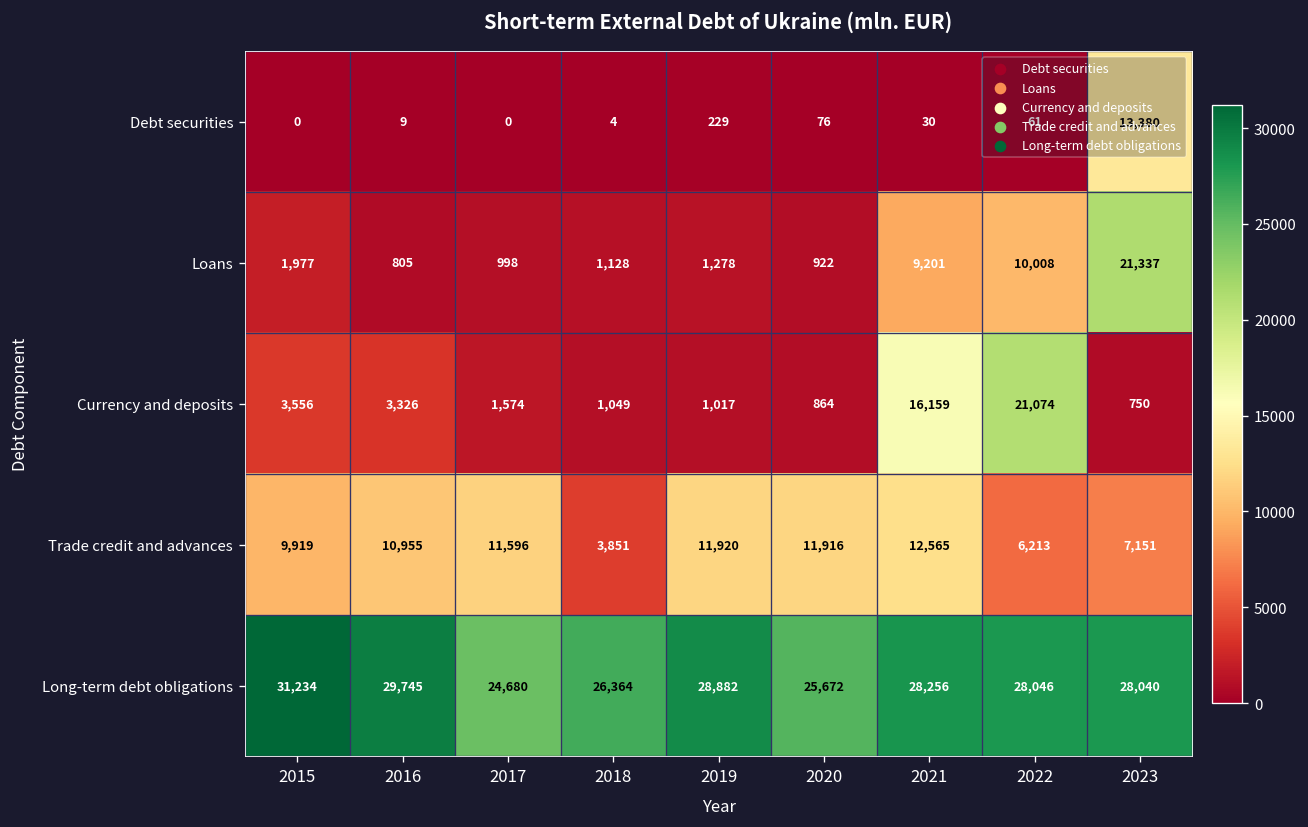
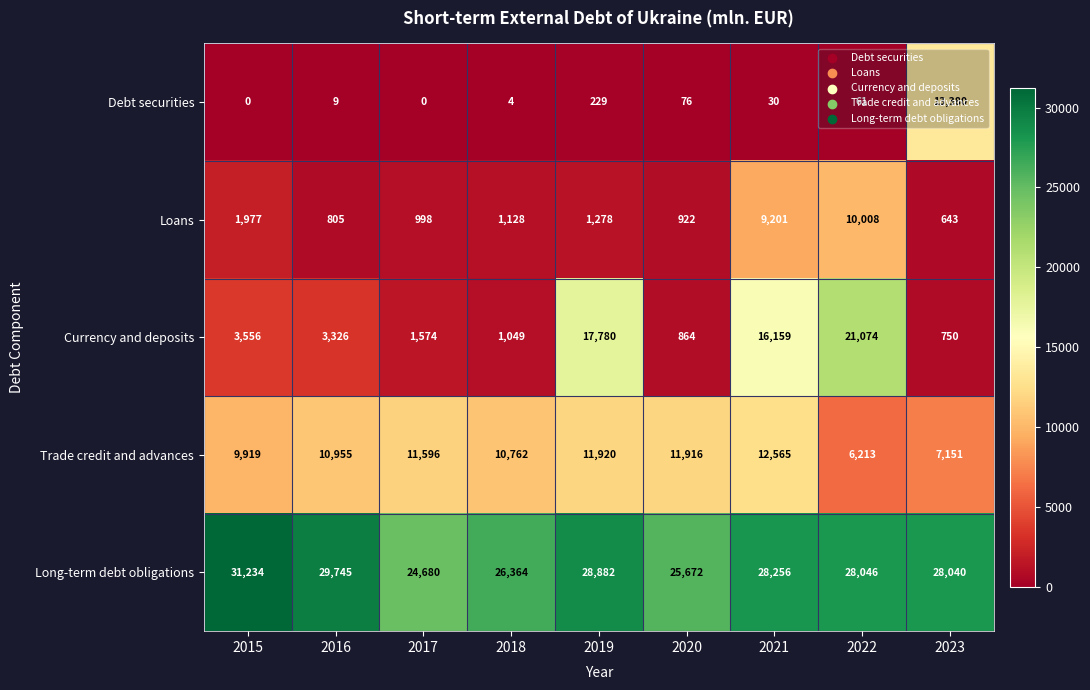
  {
    "Debt securities": {
      "2015": "0",
      "2016": "9",
      "2017": "0",
      "2018": "4",
      "2019": "229",
      "2020": "76",
      "2021": "30"
    },
    "Loans": {
      "2015": "1,977",
      "2016": "805",
      "2017": "998",
      "2018": "1,128",
      "2019": "1,278",
      "2020": "922",
      "2021": "9,201",
      "2022": "10,008",
-     "2023": "21,337"
+     "2023": "643"
    },
    "Currency and deposits": {
      "2015": "3,556",
      "2016": "3,326",
      "2017": "1,574",
      "2018": "1,049",
-     "2019": "1,017",
+     "2019": "17,780",
      "2020": "864",
      "2021": "16,159",
      "2022": "21,074",
      "2023": "750"
    },
    "Trade credit and advances": {
      "2015": "9,919",
      "2016": "10,955",
      "2017": "11,596",
-     "2018": "3,851",
+     "2018": "10,762",
      "2019": "11,920",
      "2020": "11,916",
      "2021": "12,565",
      "2022": "6,213",
      "2023": "7,151"
    },
    "Long-term debt obligations": {
      "2015": "31,234",
      "2016": "29,745",
      "2017": "24,680",
      "2018": "26,364",
      "2019": "28,882",
      "2020": "25,672",
      "2021": "28,256",
      "2022": "28,046",
      "2023": "28,040"
    }
  }
